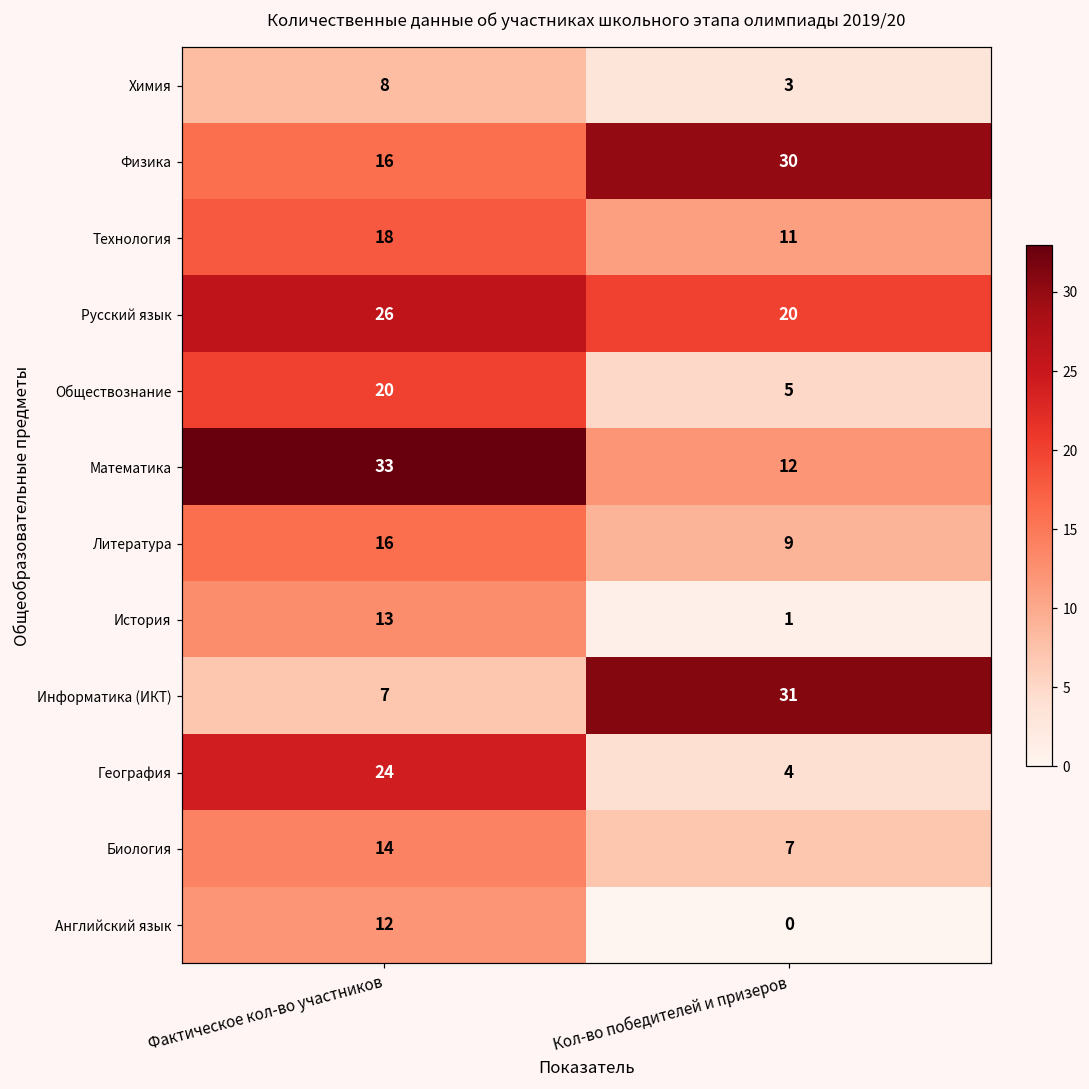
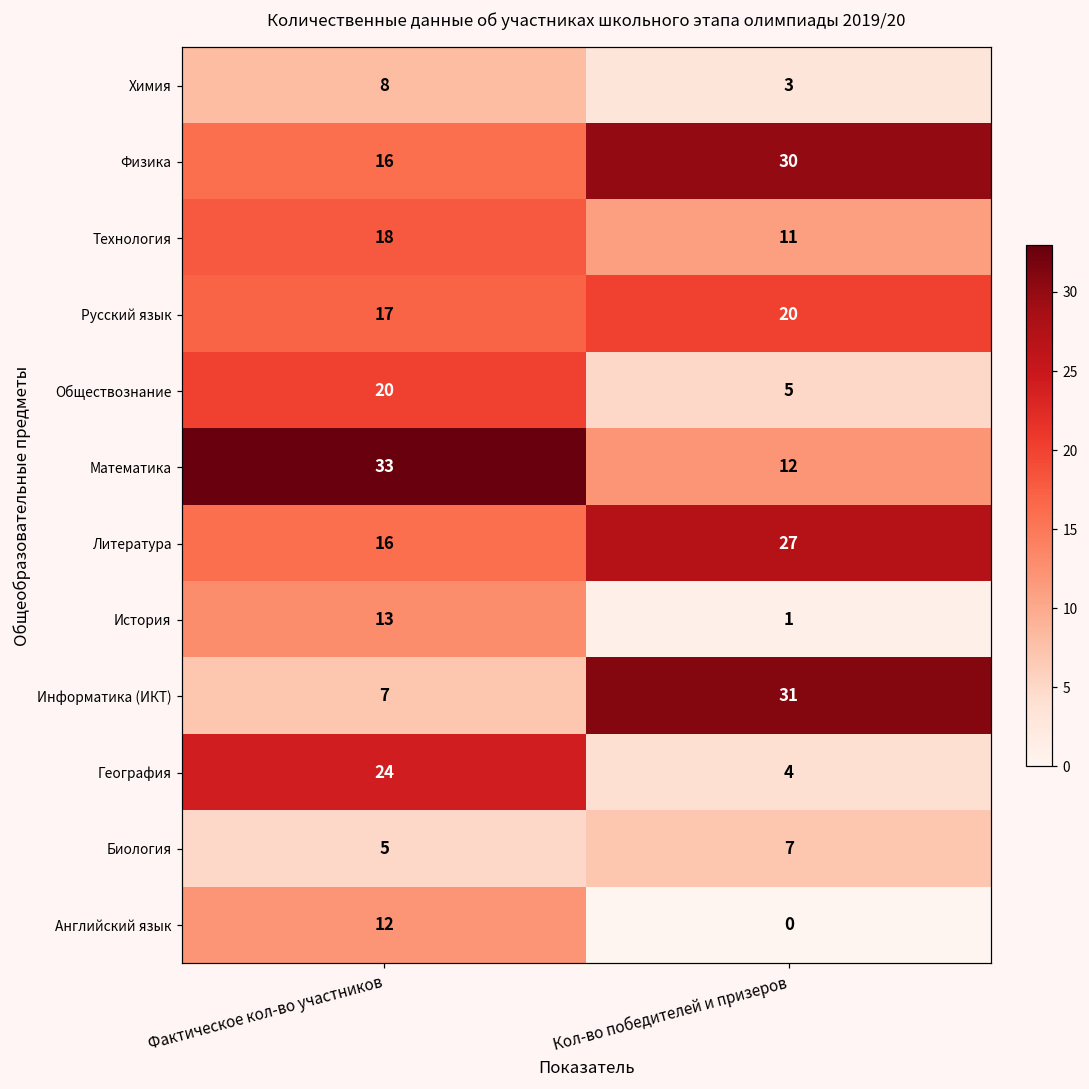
  {
    "Химия": {
      "Фактическое кол-во участников": 8,
      "Кол-во победителей и призеров": 3
    },
    "Физика": {
      "Фактическое кол-во участников": 16,
      "Кол-во победителей и призеров": 30
    },
    "Технология": {
      "Фактическое кол-во участников": 18,
      "Кол-во победителей и призеров": 11
    },
    "Русский язык": {
-     "Фактическое кол-во участников": 26,
+     "Фактическое кол-во участников": 17,
      "Кол-во победителей и призеров": 20
    },
    "Обществознание": {
      "Фактическое кол-во участников": 20,
      "Кол-во победителей и призеров": 5
    },
    "Математика": {
      "Фактическое кол-во участников": 33,
      "Кол-во победителей и призеров": 12
    },
    "Литература": {
      "Фактическое кол-во участников": 16,
-     "Кол-во победителей и призеров": 9
+     "Кол-во победителей и призеров": 27
    },
    "История": {
      "Фактическое кол-во участников": 13,
      "Кол-во победителей и призеров": 1
    },
    "Информатика (ИКТ)": {
      "Фактическое кол-во участников": 7,
      "Кол-во победителей и призеров": 31
    },
    "География": {
      "Фактическое кол-во участников": 24,
      "Кол-во победителей и призеров": 4
    },
    "Биология": {
-     "Фактическое кол-во участников": 14,
+     "Фактическое кол-во участников": 5,
      "Кол-во победителей и призеров": 7
    },
    "Английский язык": {
      "Фактическое кол-во участников": 12,
      "Кол-во победителей и призеров": 0
    }
  }
